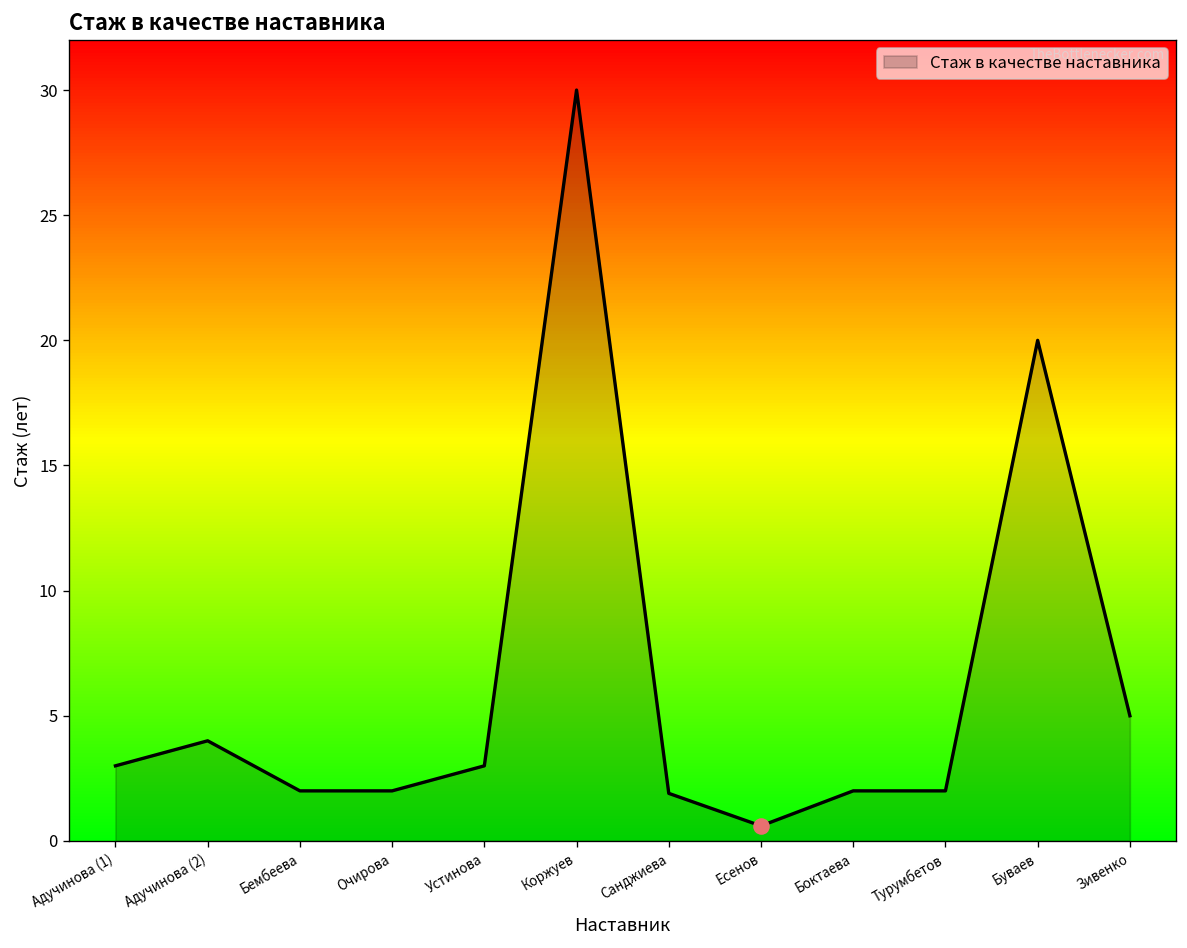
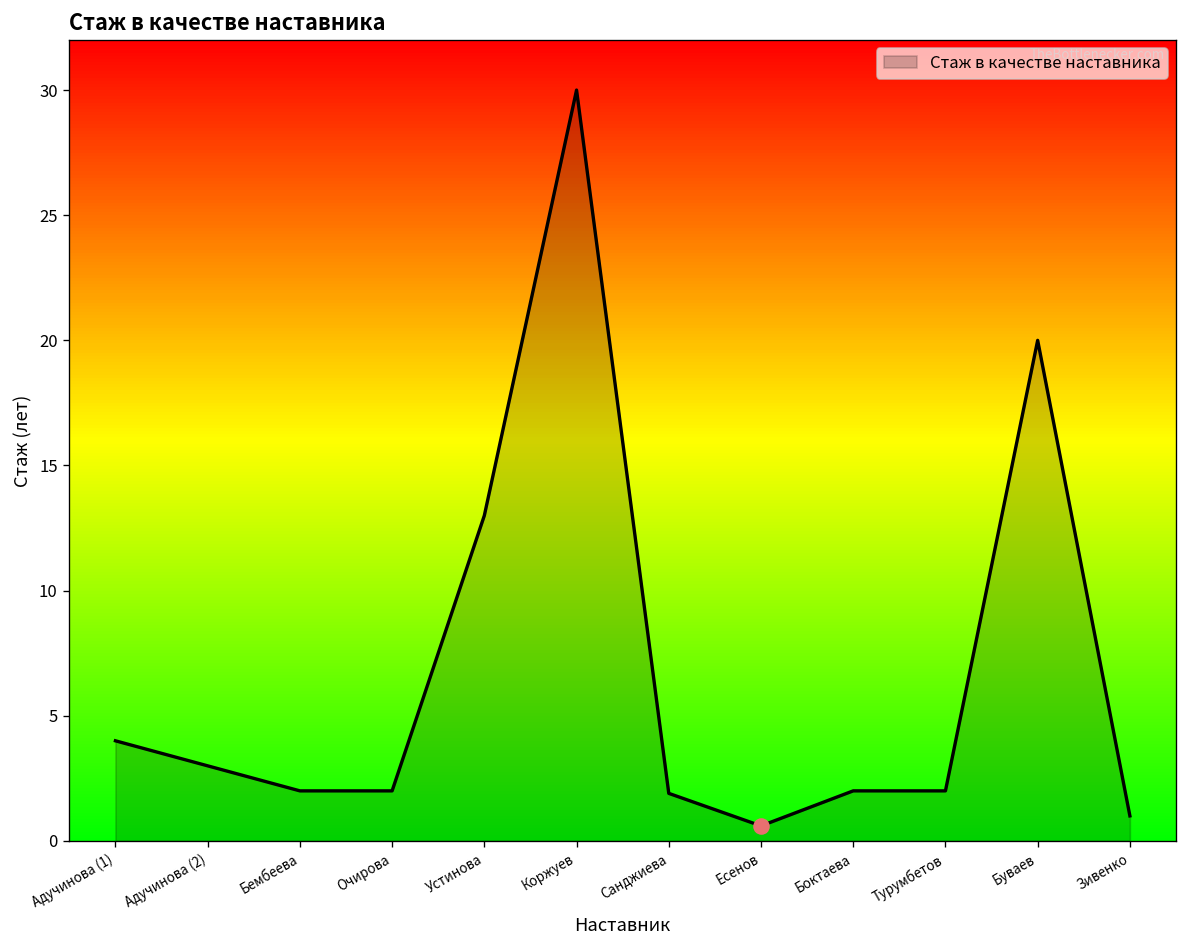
  {
    "Стаж в качестве наставника": {
-     "Адучинова (1)": 3,
-     "Адучинова (2)": 4,
+     "Адучинова (1)": 4,
+     "Адучинова (2)": 3,
      "Бембеева": 2,
      "Очирова": 2,
-     "Устинова": 3,
+     "Устинова": 13,
      "Коржуев": 30,
      "Санджиева": 2,
      "Боктаева": 2,
      "Турумбетов": 2,
      "Буваев": 20,
-     "Зивенко": 5
+     "Зивенко": 1
    }
  }
